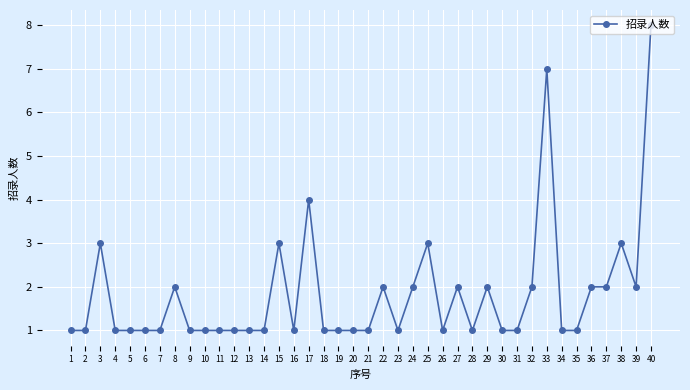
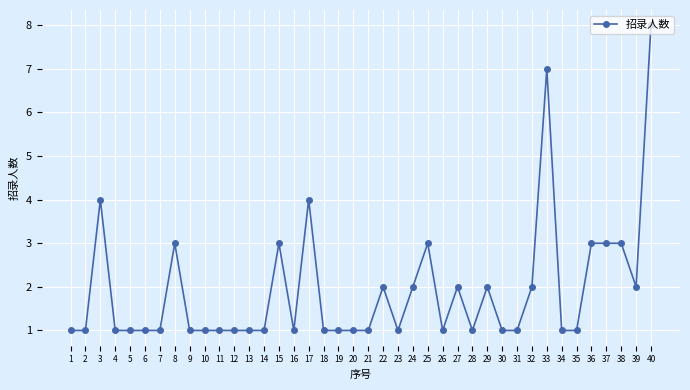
  {
    "1": 1,
    "2": 1,
-   "3": 3,
+   "3": 4,
    "4": 1,
    "5": 1,
    "6": 1,
    "7": 1,
-   "8": 2,
+   "8": 3,
    "9": 1,
    "10": 1,
    "11": 1,
    "12": 1,
    "13": 1,
    "14": 1,
    "15": 3,
    "16": 1,
    "17": 4,
    "18": 1,
    "19": 1,
    "20": 1,
    "21": 1,
    "22": 2,
    "23": 1,
    "24": 2,
    "25": 3,
    "26": 1,
    "27": 2,
    "28": 1,
    "29": 2,
    "30": 1,
    "31": 1,
    "32": 2,
    "33": 7,
    "34": 1,
    "35": 1,
-   "36": 2,
-   "37": 2,
+   "36": 3,
+   "37": 3,
    "38": 3,
    "39": 2
  }
